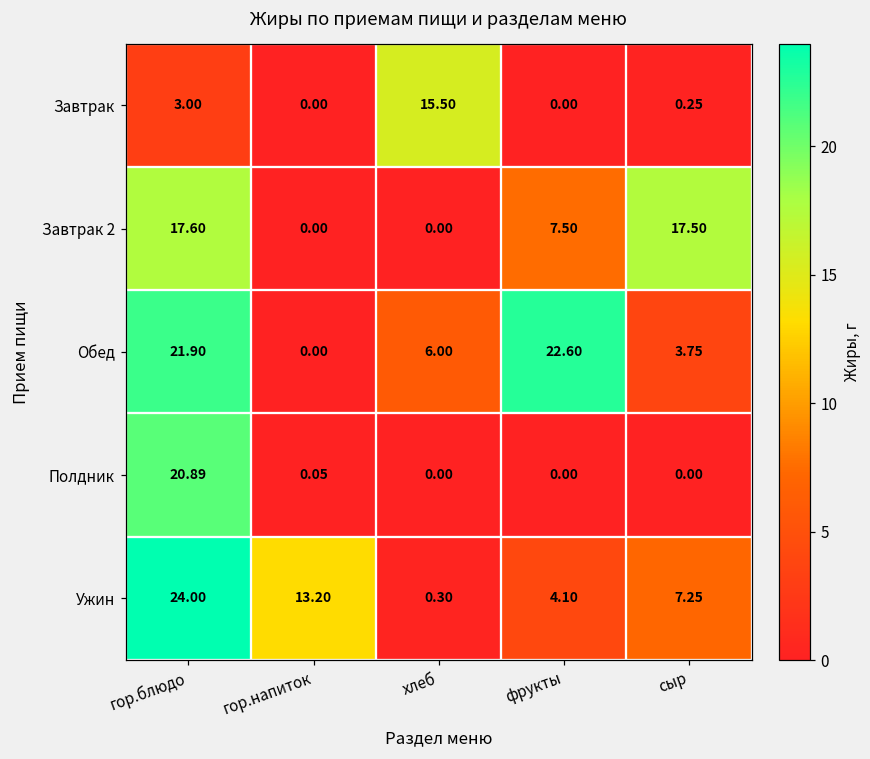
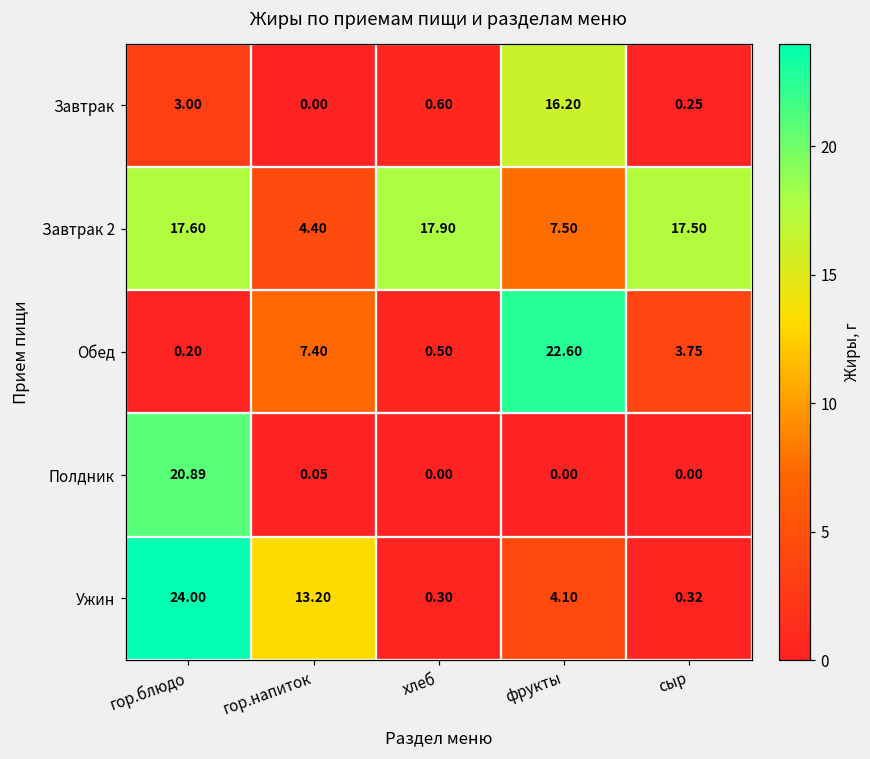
  {
    "Завтрак": {
      "гор.блюдо": 3.00,
      "гор.напиток": 0.00,
-     "хлеб": 15.50,
-     "фрукты": 0.00,
+     "хлеб": 0.60,
+     "фрукты": 16.20,
      "сыр": 0.25
    },
    "Завтрак 2": {
      "гор.блюдо": 17.60,
-     "гор.напиток": 0.00,
-     "хлеб": 0.00,
+     "гор.напиток": 4.40,
+     "хлеб": 17.90,
      "фрукты": 7.50,
      "сыр": 17.50
    },
    "Обед": {
-     "гор.блюдо": 21.90,
-     "гор.напиток": 0.00,
-     "хлеб": 6.00,
+     "гор.блюдо": 0.20,
+     "гор.напиток": 7.40,
+     "хлеб": 0.50,
      "фрукты": 22.60,
      "сыр": 3.75
    },
    "Полдник": {
      "гор.блюдо": 20.89,
      "гор.напиток": 0.05,
      "хлеб": 0.00,
      "фрукты": 0.00,
      "сыр": 0.00
    },
    "Ужин": {
      "гор.блюдо": 24.00,
      "гор.напиток": 13.20,
      "хлеб": 0.30,
      "фрукты": 4.10,
-     "сыр": 7.25
+     "сыр": 0.32
    }
  }
